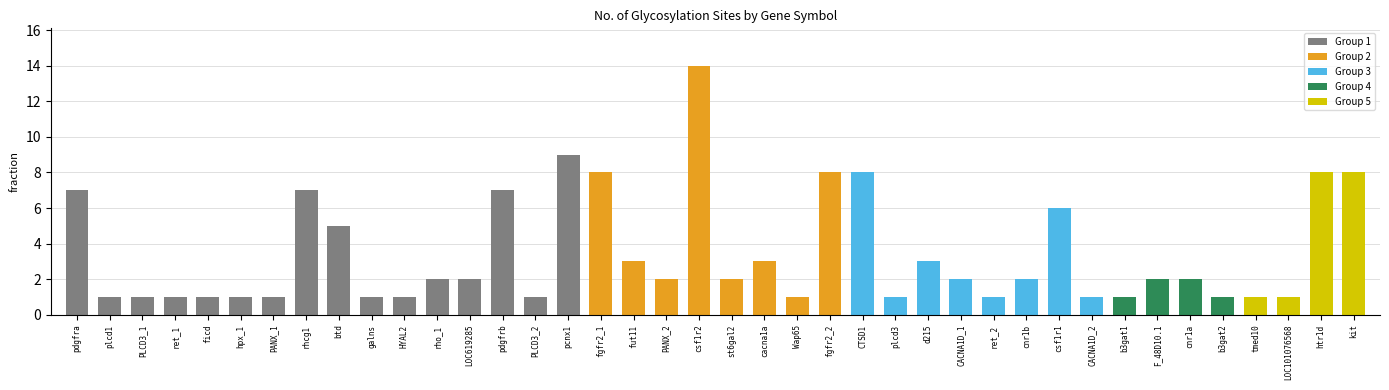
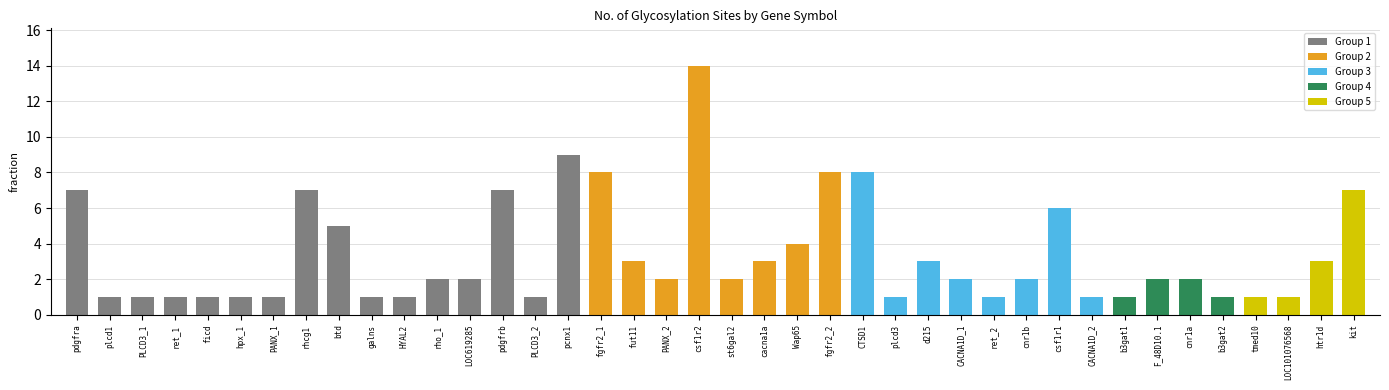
  {
    "pdgfra": 7,
    "plcd1": 1,
    "PLCD3_1": 1,
    "ret_1": 1,
    "ficd": 1,
    "hpx_1": 1,
    "PANX_1": 1,
    "rhcg1": 7,
    "btd": 5,
    "galns": 1,
    "HYAL2": 1,
    "rho_1": 2,
    "LOC619285": 2,
    "pdgfrb": 7,
    "PLCD3_2": 1,
    "pcnx1": 9,
    "fgfr2_1": 8,
    "fut11": 3,
    "PANX_2": 2,
    "csf1r2": 14,
    "st6gal2": 2,
    "cacna1a": 3,
-   "Wap65": 1,
+   "Wap65": 4,
    "fgfr2_2": 8,
    "CTSD1": 8,
    "plcd3": 1,
    "d215": 3,
    "CACNA1D_1": 2,
    "ret_2": 1,
    "cnr1b": 2,
    "csf1r1": 6,
    "CACNA1D_2": 1,
    "b3gat1": 1,
    "F_48D10.1": 2,
    "cnr1a": 2,
    "b3gat2": 1,
    "tmed10": 1,
    "LOC101076568": 1,
-   "htr1d": 8,
-   "kit": 8
+   "htr1d": 3,
+   "kit": 7
  }
